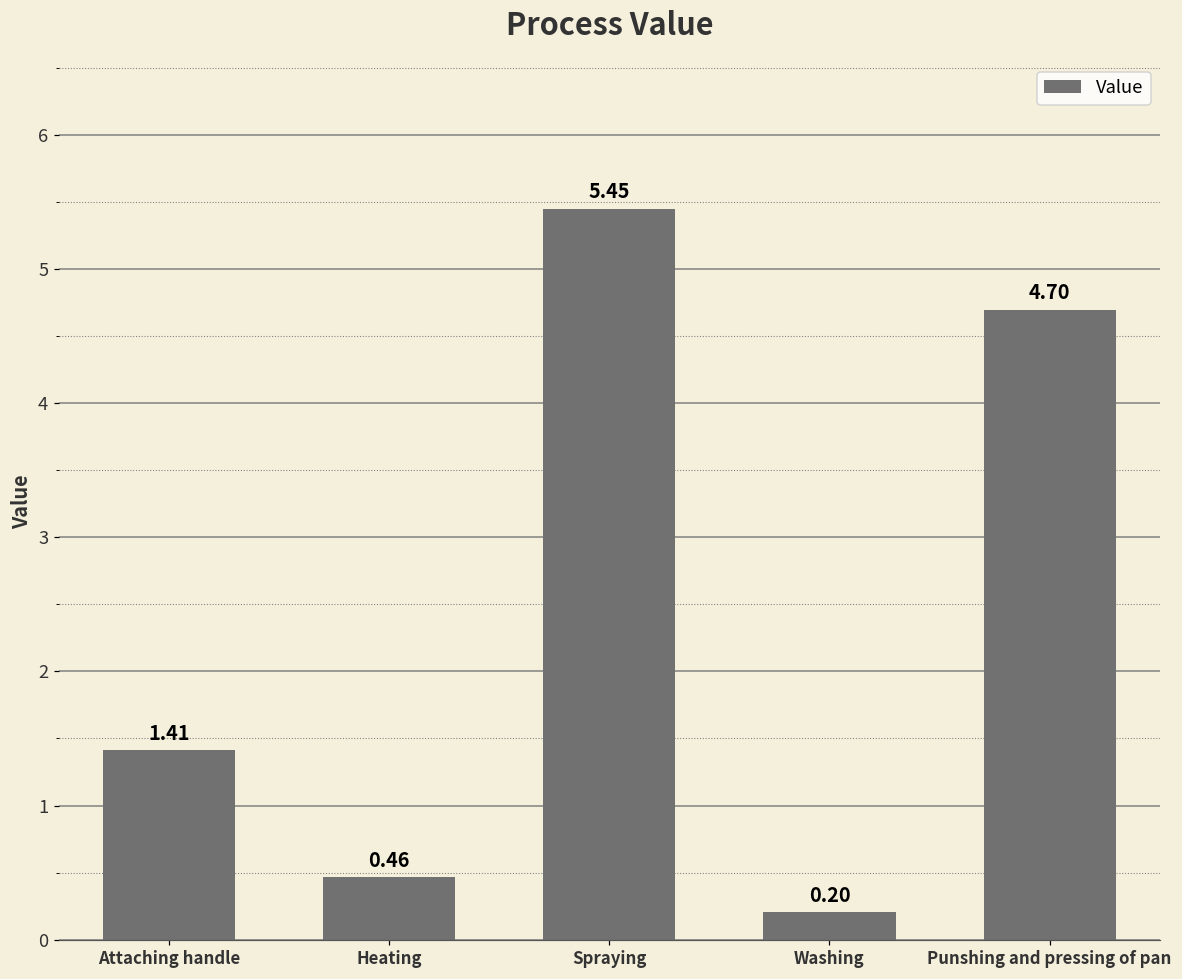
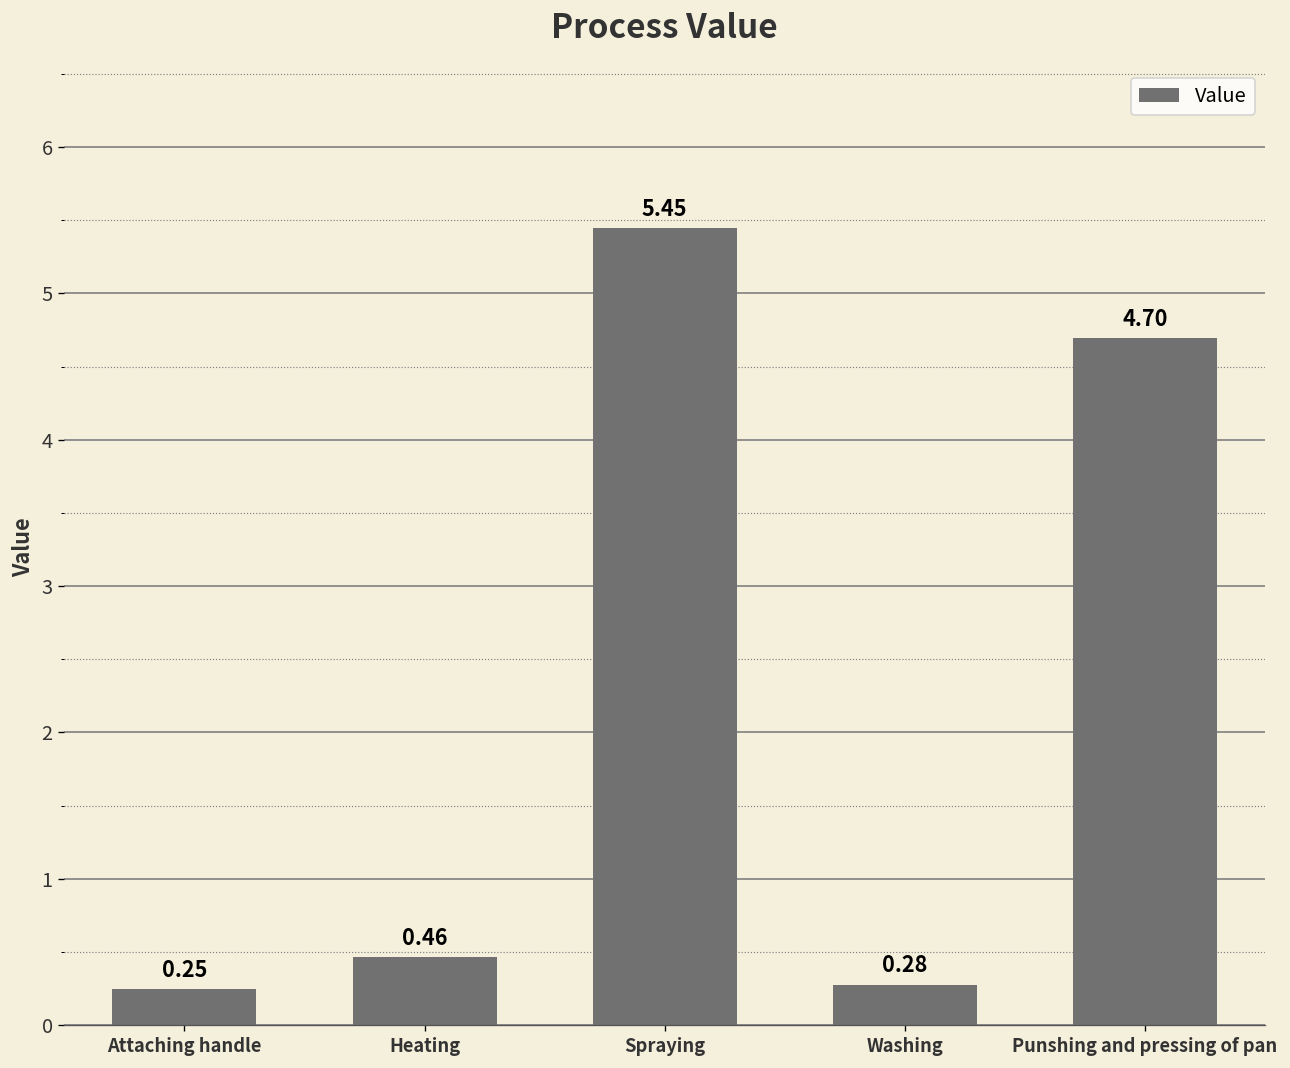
  {
-   "Attaching handle": 1.41,
+   "Attaching handle": 0.25,
    "Heating": 0.46,
    "Spraying": 5.45,
-   "Washing": 0.20,
+   "Washing": 0.28,
    "Punshing and pressing of pan": 4.70
  }
